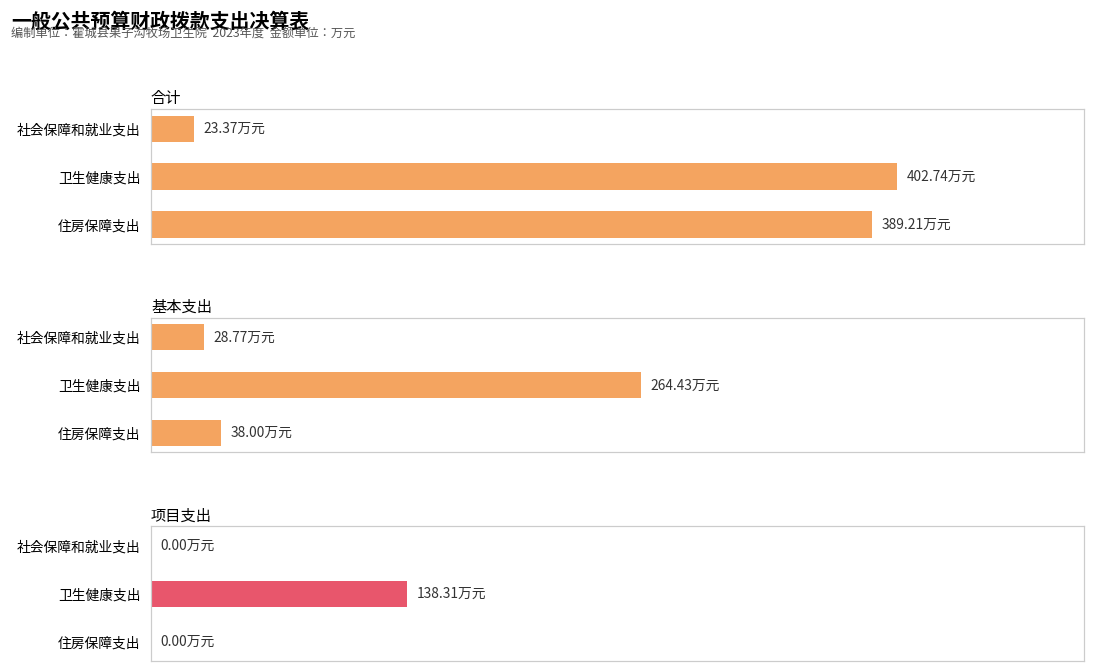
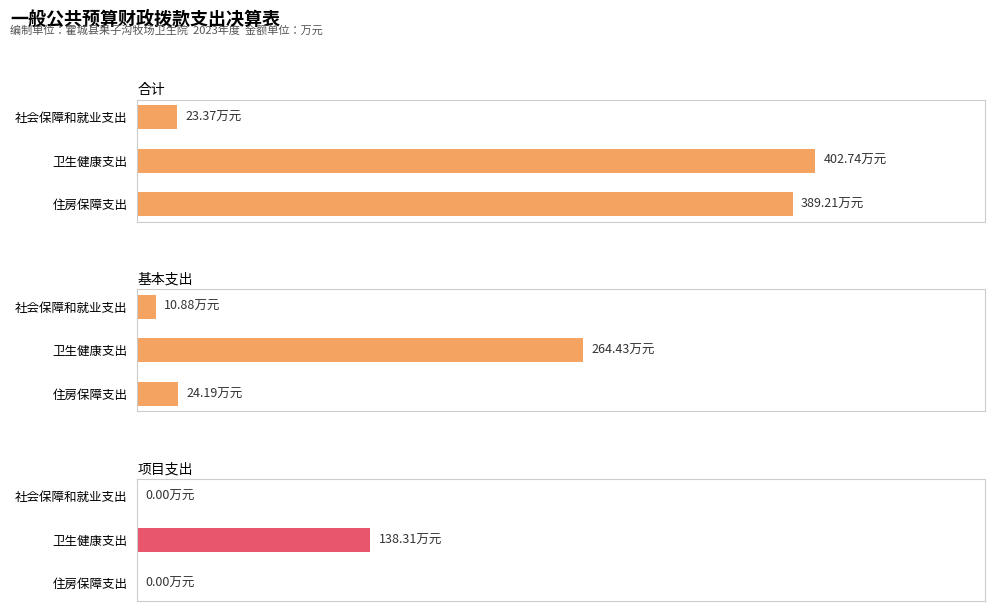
  {
    "合计": {
      "社会保障和就业支出": 23.37,
      "卫生健康支出": 402.74,
      "住房保障支出": 389.21
    },
    "基本支出": {
-     "社会保障和就业支出": 28.77,
+     "社会保障和就业支出": 10.88,
      "卫生健康支出": 264.43,
-     "住房保障支出": 38.00
+     "住房保障支出": 24.19
    },
    "项目支出": {
      "社会保障和就业支出": 0.00,
      "卫生健康支出": 138.31,
      "住房保障支出": 0.00
    }
  }
